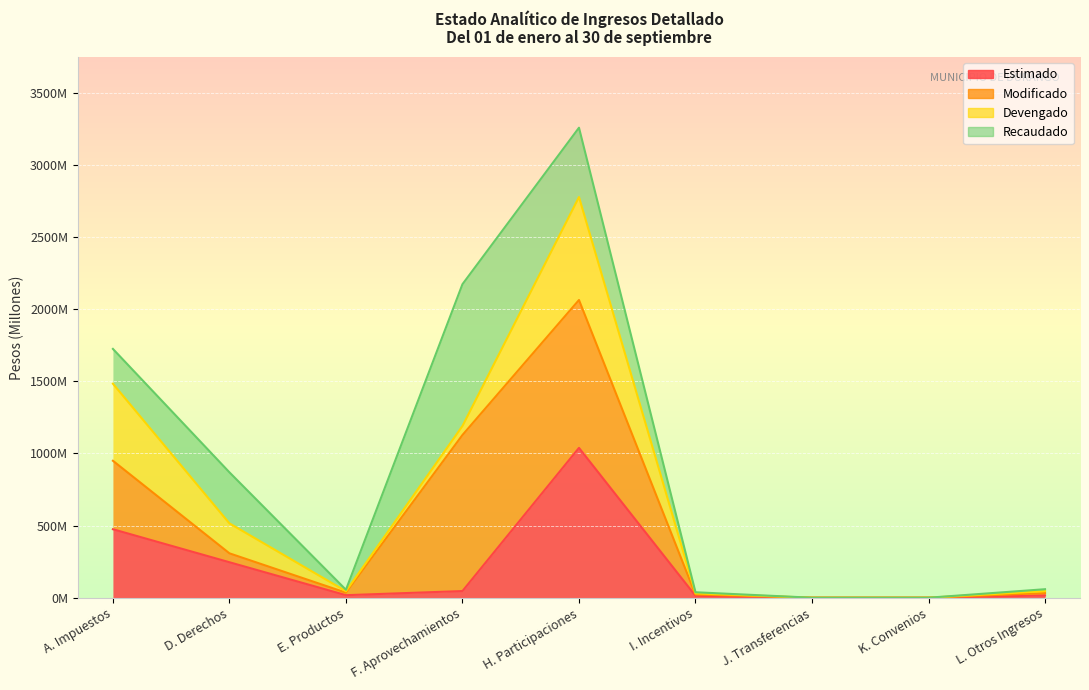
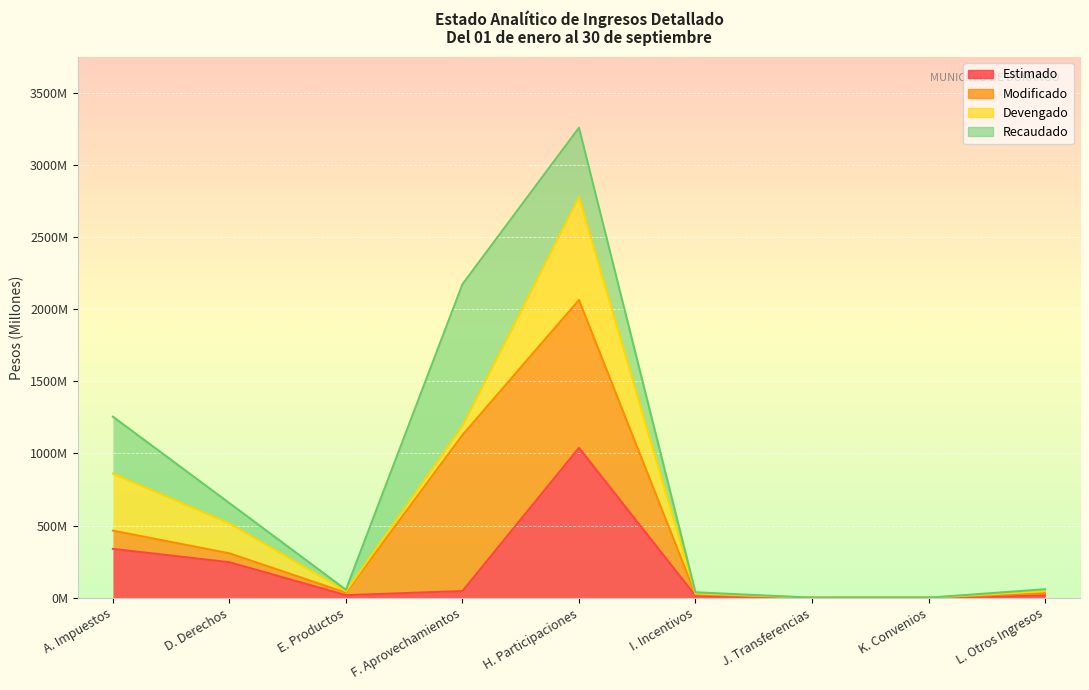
  {
    "Estimado": {
-     "A. Impuestos": 470000000,
+     "A. Impuestos": 340000000,
      "D. Derechos": 250000000,
      "F. Aprovechamientos": 50000000,
      "H. Participaciones": 1040000000
    },
    "Modificado": {
-     "A. Impuestos": 470000000,
+     "A. Impuestos": 130000000,
      "D. Derechos": 60000000,
      "F. Aprovechamientos": 1080000000,
      "H. Participaciones": 1020000000
    },
    "Devengado": {
-     "A. Impuestos": 530000000,
+     "A. Impuestos": 390000000,
      "D. Derechos": 210000000,
      "F. Aprovechamientos": 60000000,
      "H. Participaciones": 710000000
    },
    "Recaudado": {
-     "A. Impuestos": 240000000,
-     "D. Derechos": 350000000,
+     "A. Impuestos": 390000000,
+     "D. Derechos": 140000000,
      "F. Aprovechamientos": 980000000,
      "H. Participaciones": 480000000
    }
  }
